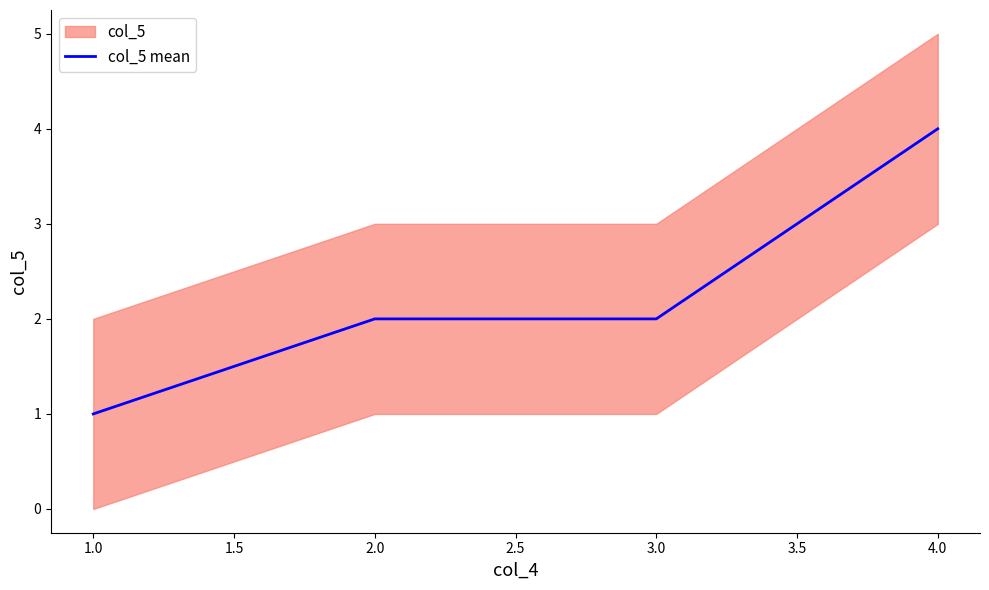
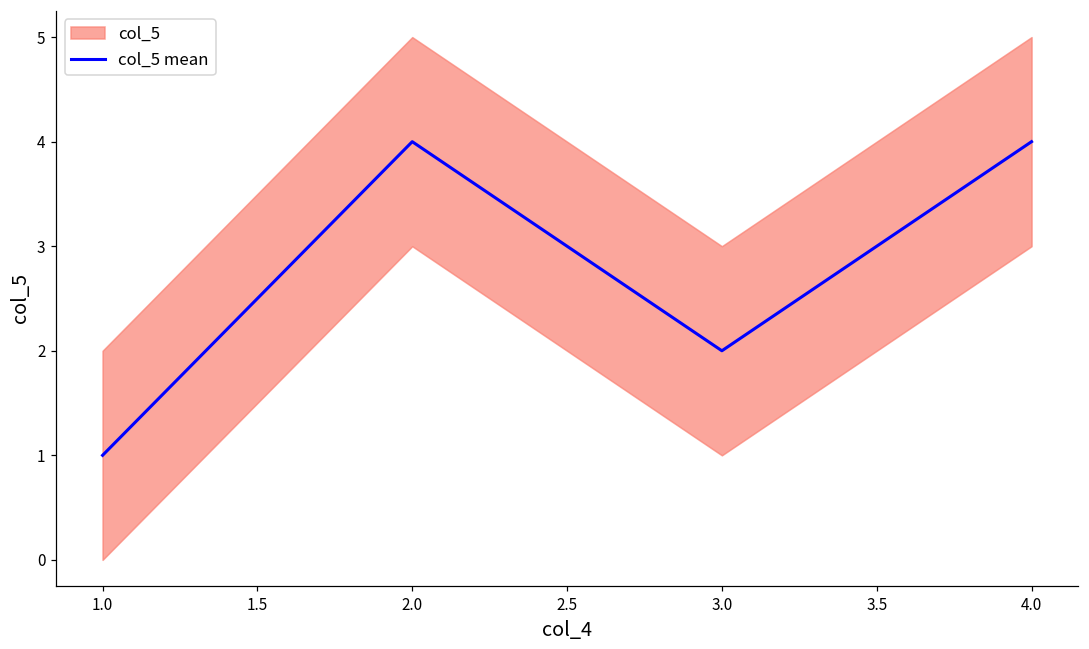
  {
    "col_5 mean": {
      "1.0": 1,
-     "2.0": 2,
+     "2.0": 4,
      "3.0": 2,
      "4.0": 4
    },
    "col_5": {
      "1.0": 2
    }
  }
